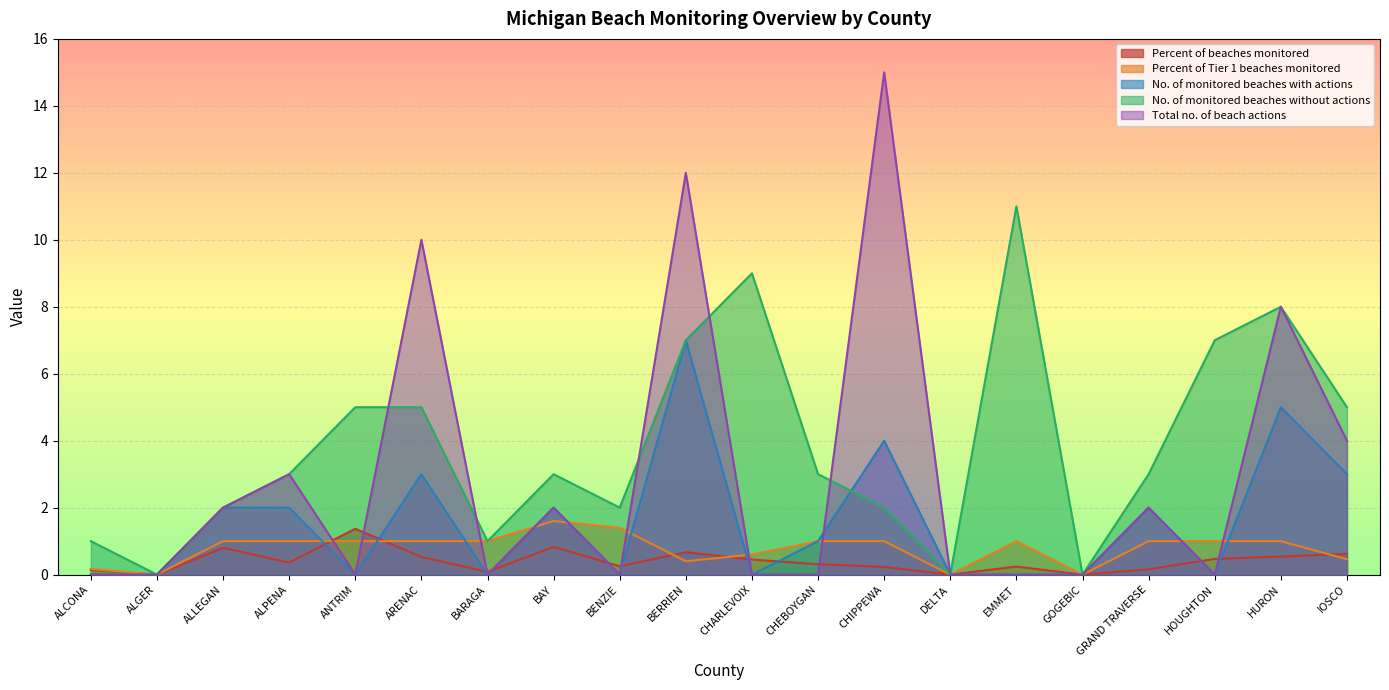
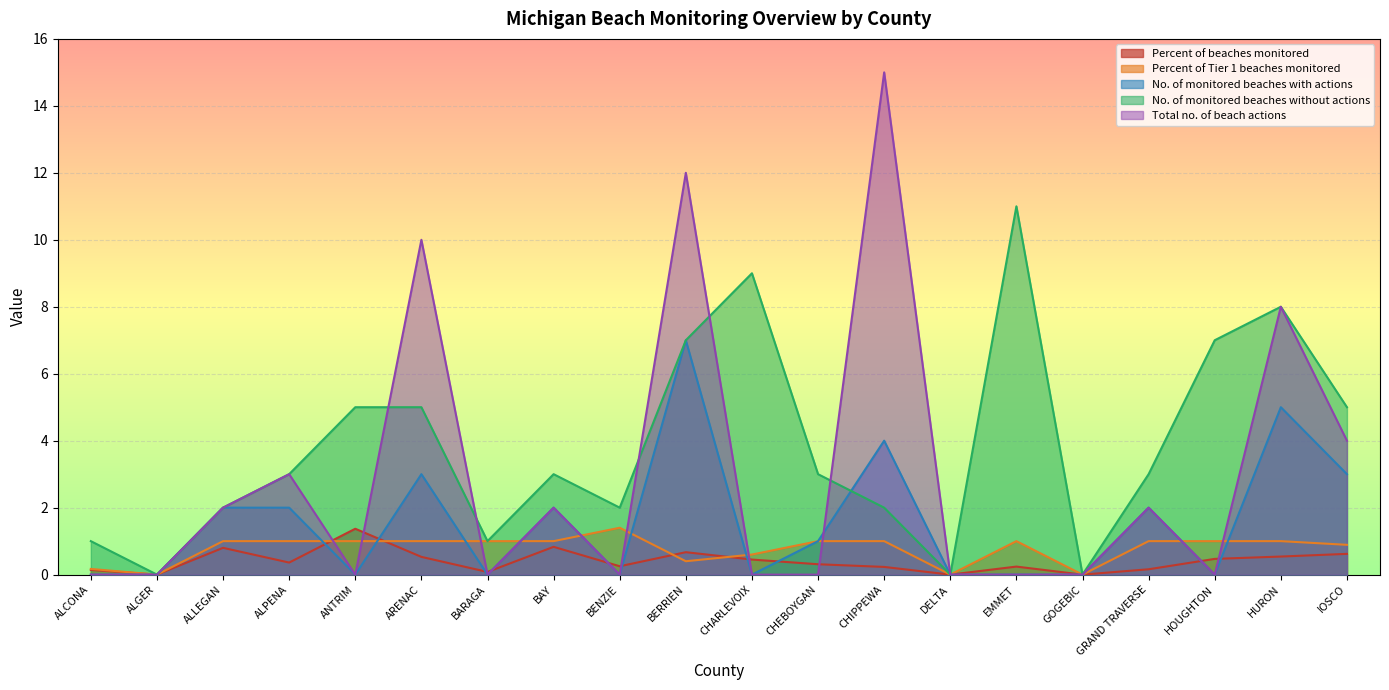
  {
    "Percent of beaches monitored": {
      "ALLEGAN": 0.8,
      "ALPENA": 0.4,
      "ANTRIM": 1.4,
      "ARENAC": 0.5,
      "BARAGA": 0.1,
      "BAY": 0.8,
      "BENZIE": 0.3,
      "BERRIEN": 0.7,
      "CHARLEVOIX": 0.5,
      "CHEBOYGAN": 0.3,
      "CHIPPEWA": 0.2,
      "EMMET": 0.2,
      "GRAND TRAVERSE": 0.2,
      "HOUGHTON": 0.5,
      "HURON": 0.5,
      "IOSCO": 0.6
    },
    "Percent of Tier 1 beaches monitored": {
      "ALLEGAN": 1.0,
      "ALPENA": 1.0,
      "ANTRIM": 1.0,
      "ARENAC": 1.0,
-     "BAY": 1.6,
+     "BAY": 1.0,
      "BENZIE": 1.4,
      "BERRIEN": 0.4,
      "CHARLEVOIX": 0.6,
      "CHIPPEWA": 1.0,
      "EMMET": 1.0,
      "GRAND TRAVERSE": 1.0,
      "HOUGHTON": 1.0,
      "HURON": 1.0,
-     "IOSCO": 0.5
+     "IOSCO": 0.9
    },
    "No. of monitored beaches with actions": {
      "ALPENA": 2.0,
      "ARENAC": 3.0,
      "CHIPPEWA": 4.0,
      "HURON": 5.0,
      "IOSCO": 3.0
    },
    "No. of monitored beaches without actions": {
      "ALCONA": 1.0,
      "ANTRIM": 5.0,
      "ARENAC": 5.0,
      "BAY": 3.0,
      "BENZIE": 2.0,
      "CHARLEVOIX": 9.0,
      "CHEBOYGAN": 3.0,
      "CHIPPEWA": 2.0,
      "EMMET": 11.0,
      "GRAND TRAVERSE": 3.0,
      "HOUGHTON": 7.0,
      "IOSCO": 5.0
    },
    "Total no. of beach actions": {
      "ARENAC": 10.0,
      "BERRIEN": 12.0,
      "CHEBOYGAN": 0.0,
      "CHIPPEWA": 15.0,
      "IOSCO": 4.0
    }
  }
